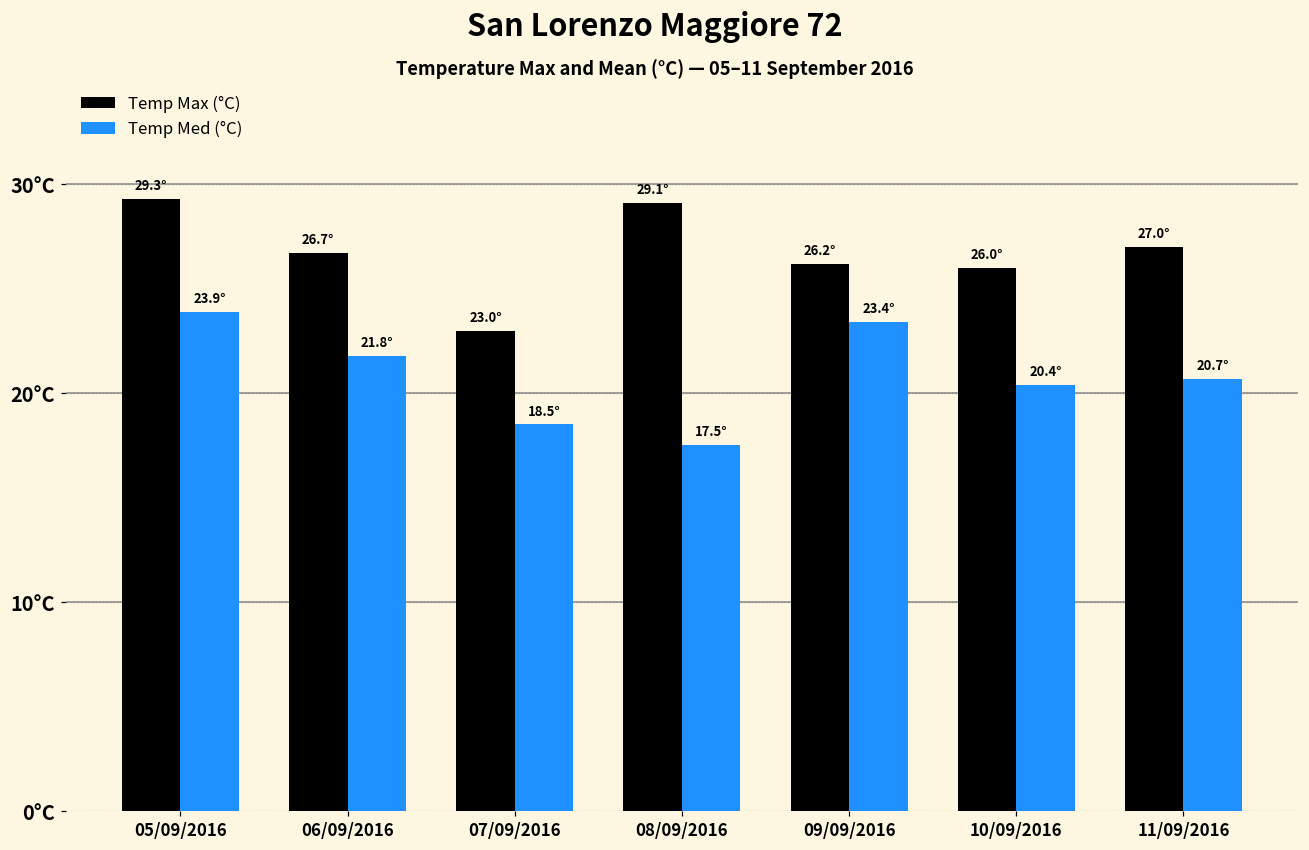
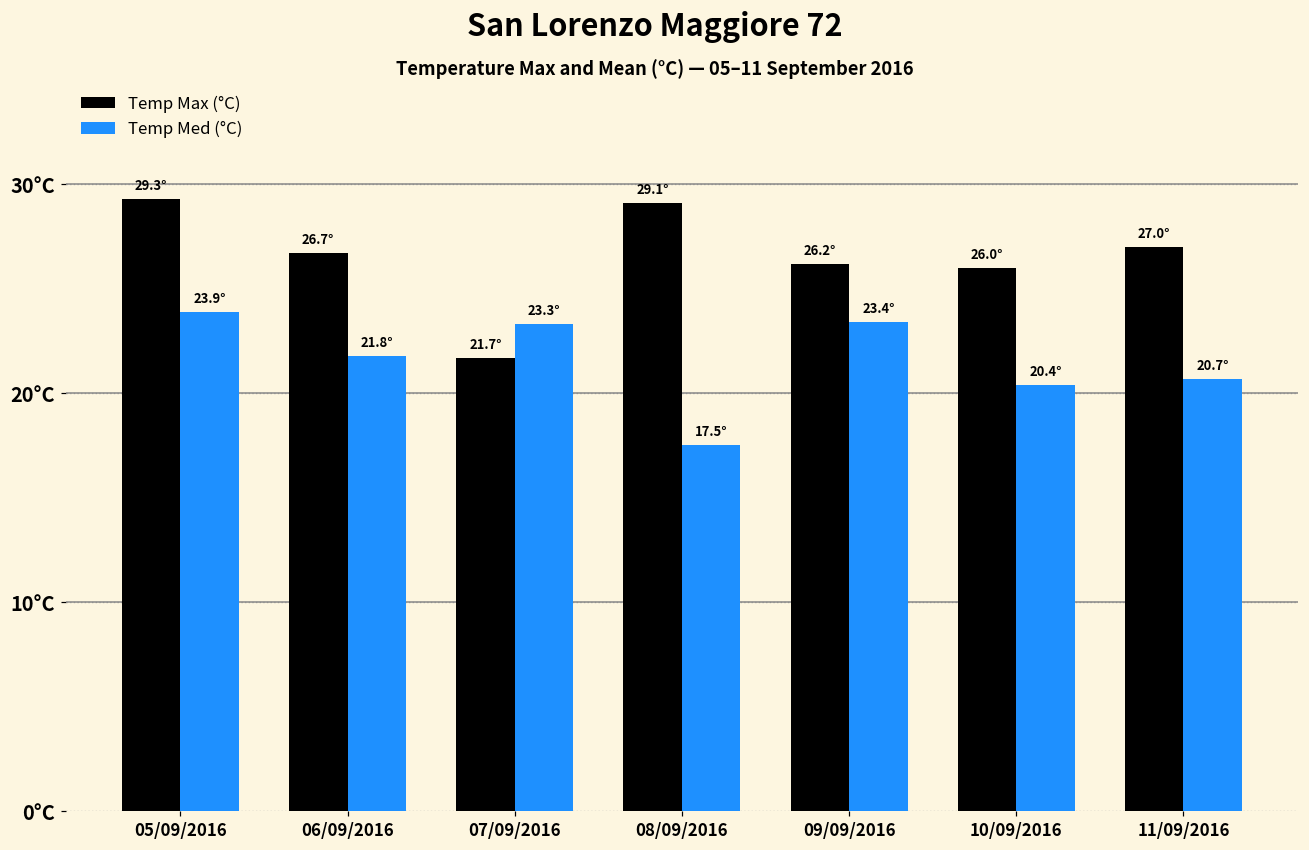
  {
    "Temp Max (°C)": {
      "05/09/2016": "29.3°",
      "06/09/2016": "26.7°",
-     "07/09/2016": "23.0°",
+     "07/09/2016": "21.7°",
      "08/09/2016": "29.1°",
      "09/09/2016": "26.2°",
      "10/09/2016": "26.0°",
      "11/09/2016": "27.0°"
    },
    "Temp Med (°C)": {
      "05/09/2016": "23.9°",
      "06/09/2016": "21.8°",
-     "07/09/2016": "18.5°",
+     "07/09/2016": "23.3°",
      "08/09/2016": "17.5°",
      "09/09/2016": "23.4°",
      "10/09/2016": "20.4°",
      "11/09/2016": "20.7°"
    }
  }
